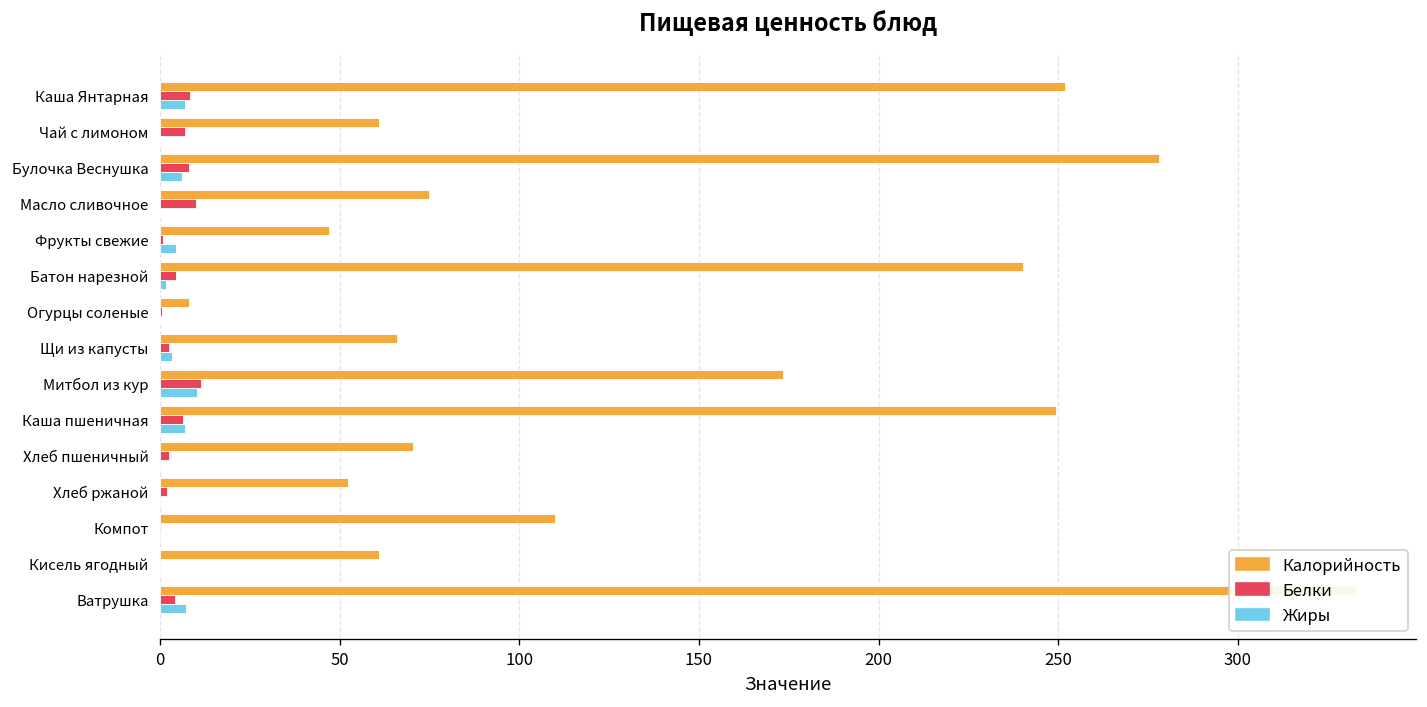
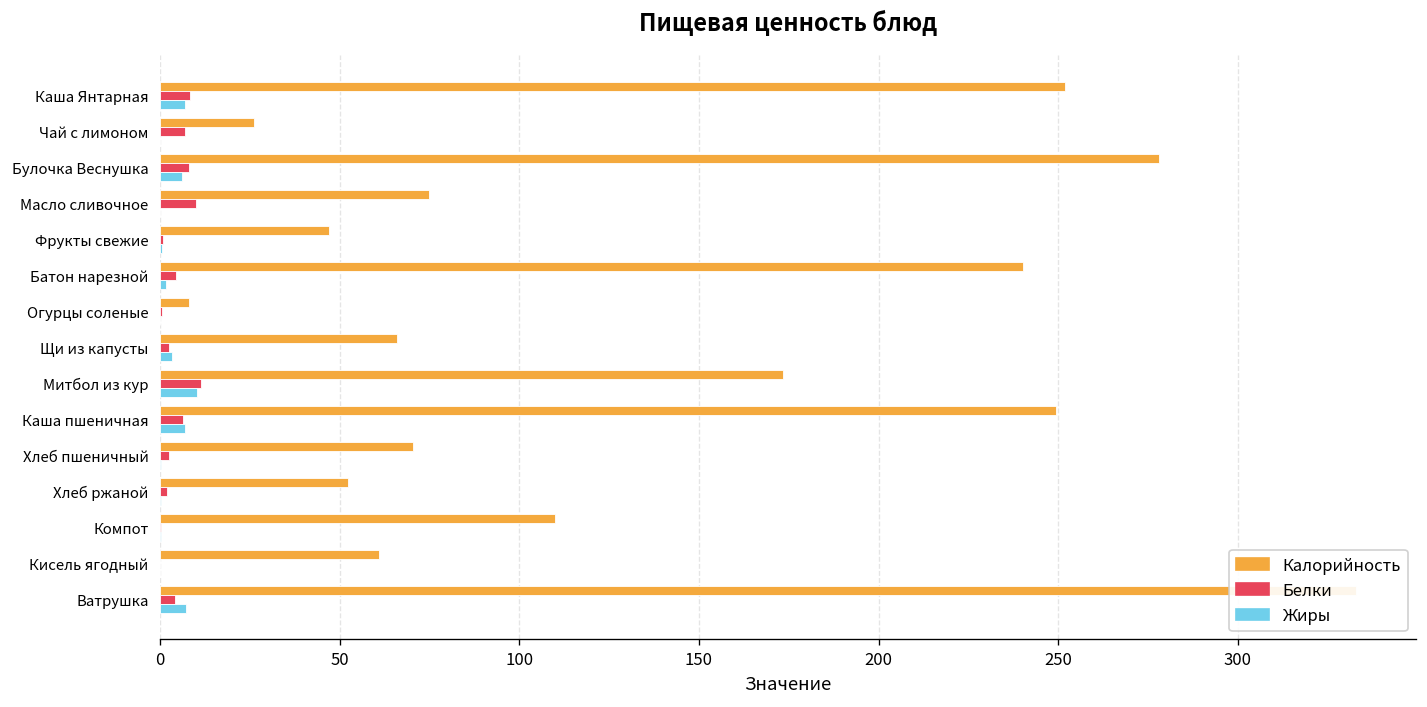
  {
    "Калорийность": {
      "Каша Янтарная": 252,
-     "Чай с лимоном": 61,
+     "Чай с лимоном": 26,
      "Булочка Веснушка": 278,
      "Масло сливочное": 75,
      "Фрукты свежие": 47,
      "Батон нарезной": 240,
      "Огурцы соленые": 8,
      "Щи из капусты": 66,
      "Митбол из кур": 173,
      "Каша пшеничная": 250,
      "Хлеб пшеничный": 71,
      "Хлеб ржаной": 52,
      "Компот": 110,
      "Кисель ягодный": 61
    },
    "Белки": {
      "Каша Янтарная": 8,
      "Чай с лимоном": 7,
      "Булочка Веснушка": 8,
      "Масло сливочное": 10,
      "Батон нарезной": 5,
      "Щи из капусты": 2,
      "Митбол из кур": 11,
      "Каша пшеничная": 6,
      "Хлеб пшеничный": 2,
      "Хлеб ржаной": 2,
      "Кисель ягодный": 0,
      "Ватрушка": 4
    },
    "Жиры": {
      "Каша Янтарная": 7,
      "Чай с лимоном": 0,
      "Булочка Веснушка": 6,
      "Масло сливочное": 0,
-     "Фрукты свежие": 5,
+     "Фрукты свежие": 0,
      "Батон нарезной": 2,
      "Щи из капусты": 3,
      "Митбол из кур": 10,
      "Каша пшеничная": 7,
      "Кисель ягодный": 0,
      "Ватрушка": 7
    }
  }
